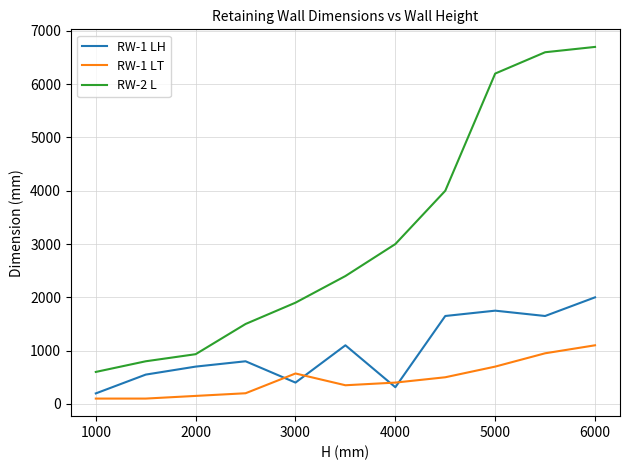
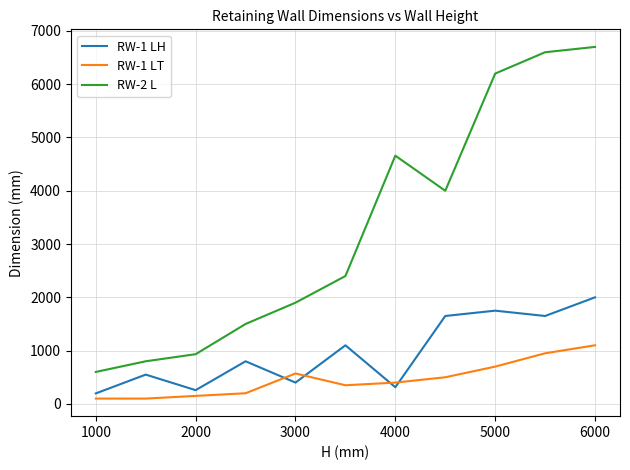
  {
    "RW-1 LH": {
      "1000": 200,
-     "2000": 700,
+     "2000": 300,
      "3000": 400,
      "4000": 300,
      "5000": 1800,
      "6000": 2000
    },
    "RW-1 LT": {
      "1000": 100,
      "2000": 200,
      "3000": 600,
      "4000": 400,
      "5000": 700,
      "6000": 1100
    },
    "RW-2 L": {
      "1000": 600,
      "2000": 900,
      "3000": 1900,
-     "4000": 3000,
+     "4000": 4700,
      "5000": 6200,
      "6000": 6700
    }
  }
